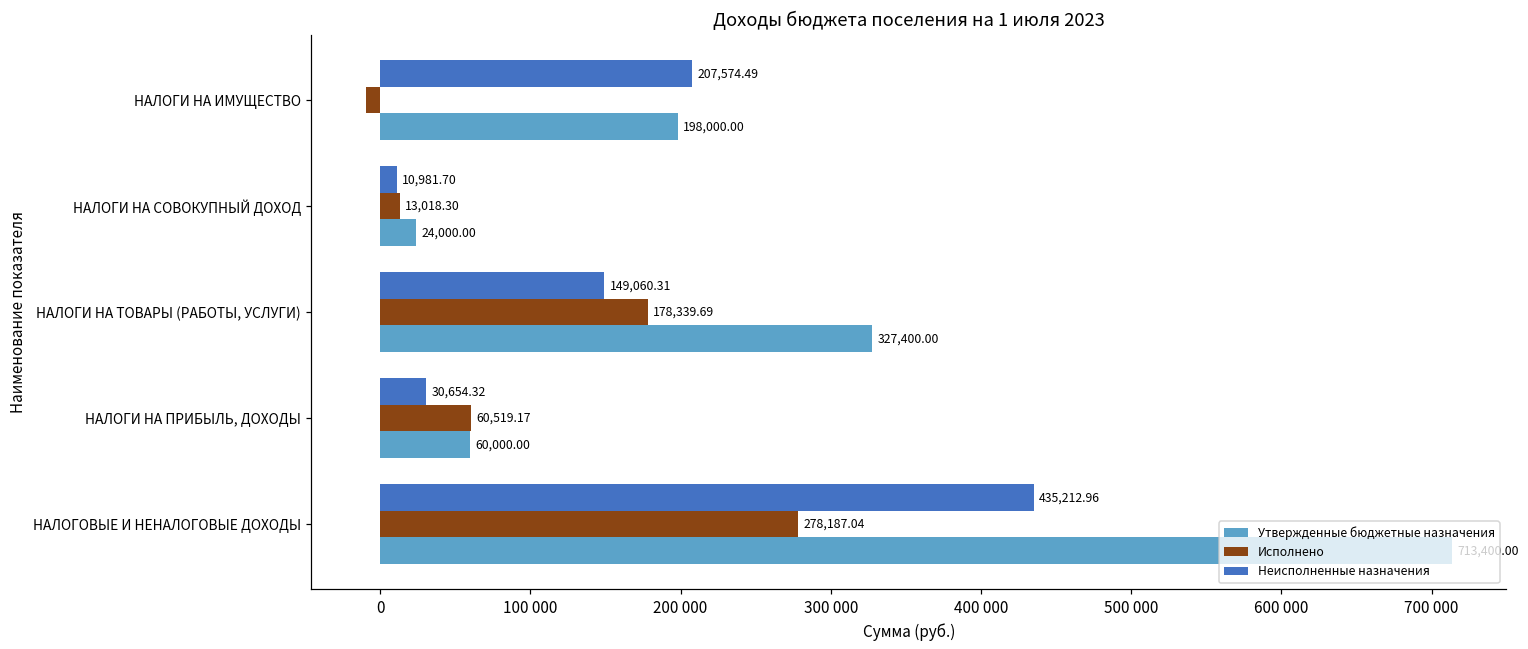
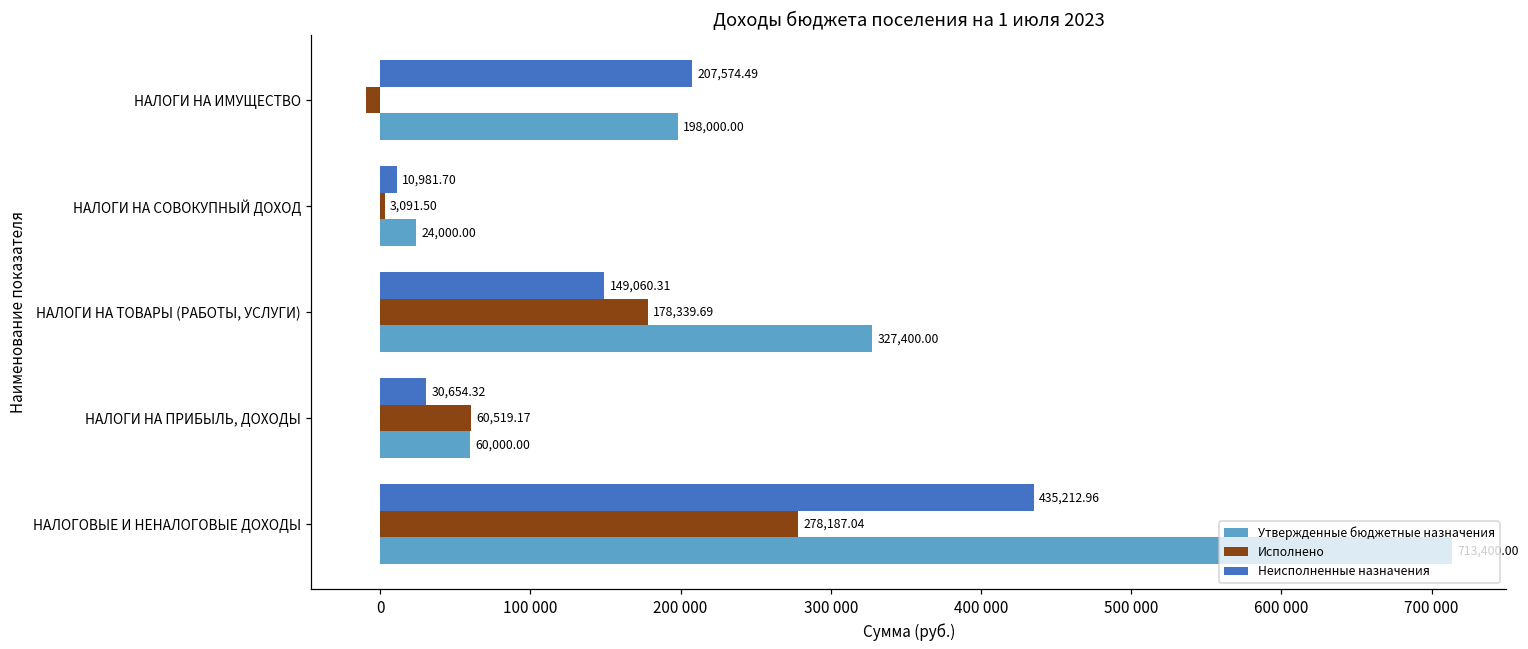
  {
    "Исполнено": {
-     "НАЛОГИ НА СОВОКУПНЫЙ ДОХОД": "13,018.30",
+     "НАЛОГИ НА СОВОКУПНЫЙ ДОХОД": "3,091.50",
      "НАЛОГИ НА ТОВАРЫ (РАБОТЫ, УСЛУГИ)": "178,339.69",
      "НАЛОГИ НА ПРИБЫЛЬ, ДОХОДЫ": "60,519.17",
      "НАЛОГОВЫЕ И НЕНАЛОГОВЫЕ ДОХОДЫ": "278,187.04"
    }
  }
